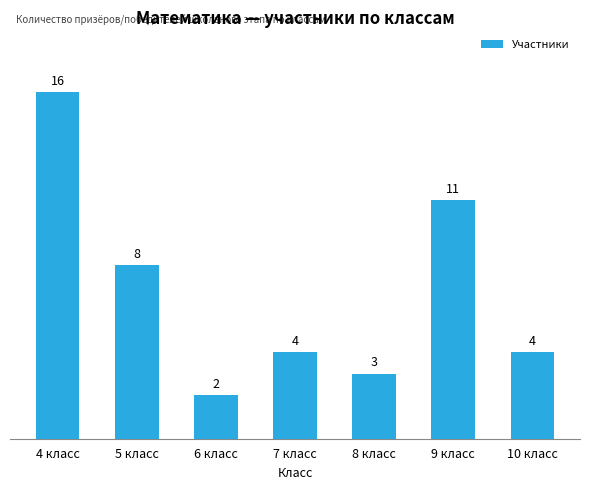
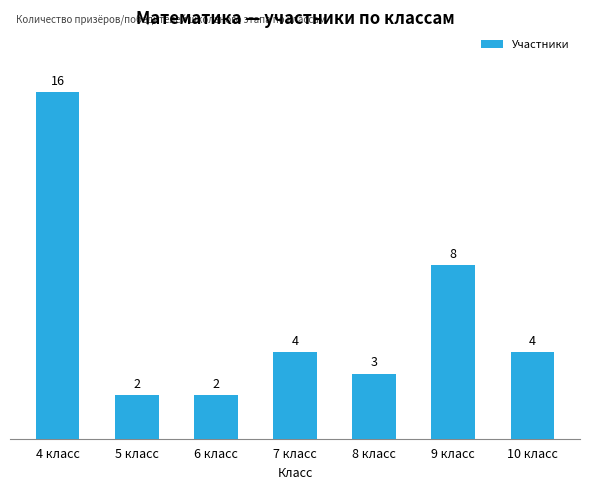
  {
    "4 класс": 16,
-   "5 класс": 8,
+   "5 класс": 2,
    "6 класс": 2,
    "7 класс": 4,
    "8 класс": 3,
-   "9 класс": 11,
+   "9 класс": 8,
    "10 класс": 4
  }
